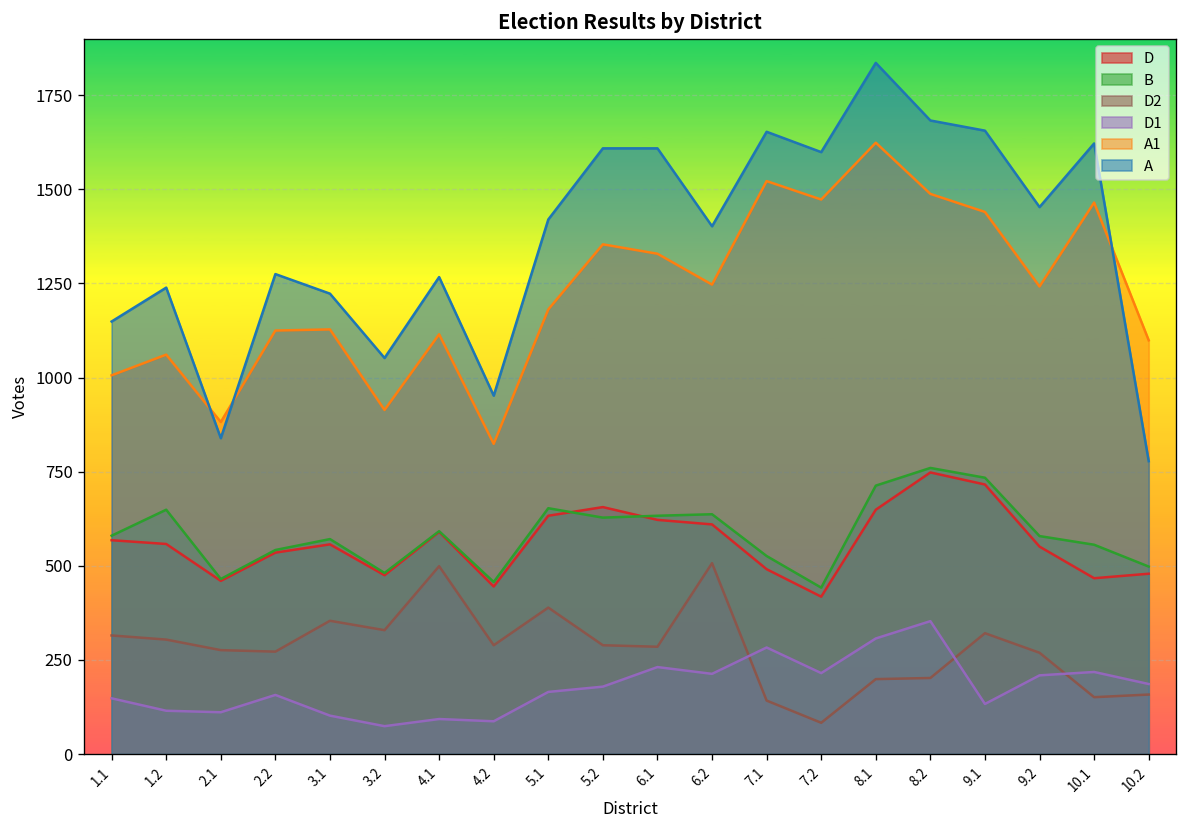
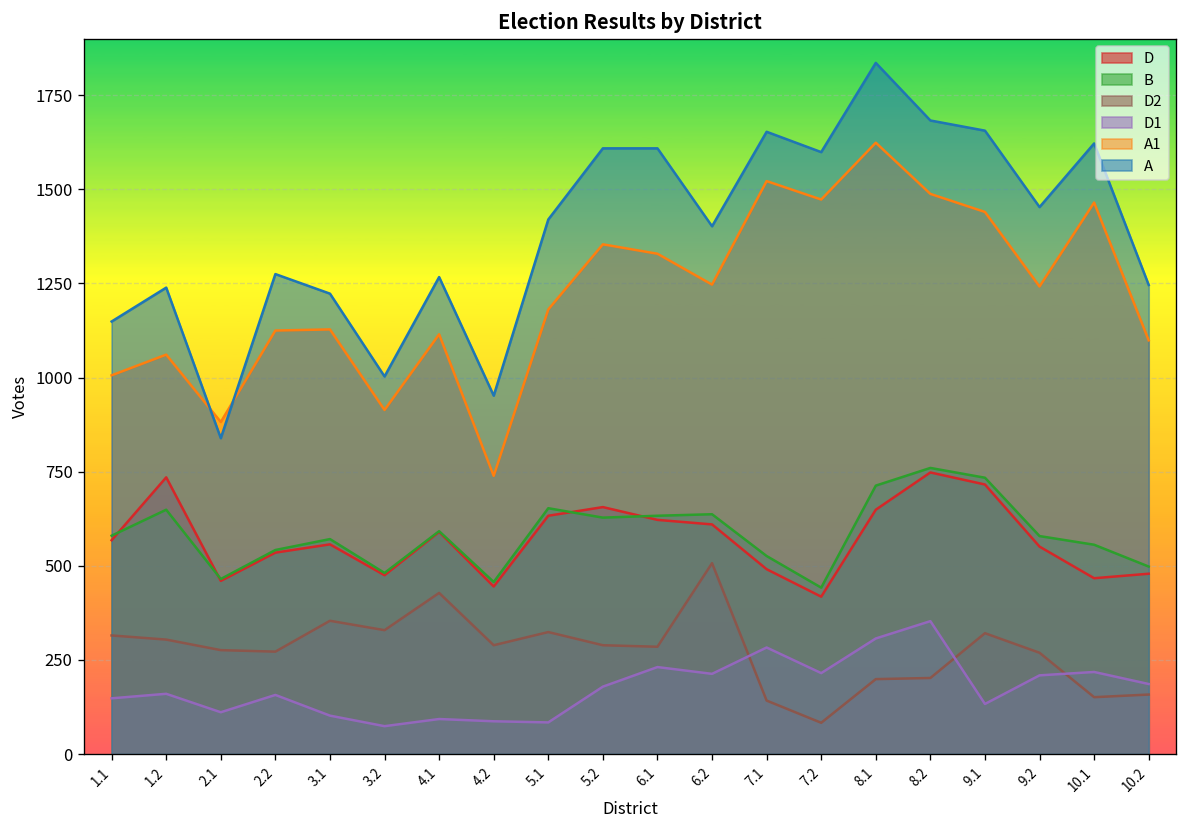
  {
    "D": {
      "1.1": 570,
-     "1.2": 560,
+     "1.2": 740,
      "3.1": 560,
      "4.2": 450,
      "5.1": 630,
      "5.2": 660,
      "6.1": 620,
      "6.2": 610,
      "7.1": 490,
      "7.2": 420,
      "8.1": 650,
      "8.2": 750,
      "9.1": 720,
      "9.2": 550,
      "10.1": 470,
      "10.2": 480
    },
    "B": {
      "1.1": 580,
      "1.2": 650,
      "3.1": 570,
      "4.2": 460,
      "5.1": 650,
      "5.2": 630,
      "6.1": 630,
      "6.2": 640,
      "7.1": 530,
      "7.2": 440,
      "8.1": 710,
      "8.2": 760,
      "9.1": 730,
      "9.2": 580,
      "10.1": 560,
      "10.2": 500
    },
    "D2": {
      "1.1": 320,
      "1.2": 300,
      "2.1": 280,
      "2.2": 270,
      "3.1": 350,
      "3.2": 330,
-     "4.1": 500,
+     "4.1": 430,
      "4.2": 290,
-     "5.1": 390,
+     "5.1": 320,
      "5.2": 290,
      "6.1": 290,
      "6.2": 510,
      "7.1": 140,
      "7.2": 80,
      "8.1": 200,
      "8.2": 200,
      "9.1": 320,
      "9.2": 270,
      "10.1": 150,
      "10.2": 160
    },
    "D1": {
      "1.1": 150,
-     "1.2": 120,
+     "1.2": 160,
      "2.1": 110,
      "2.2": 160,
      "3.1": 100,
      "3.2": 70,
      "4.1": 90,
      "4.2": 90,
-     "5.1": 170,
+     "5.1": 80,
      "5.2": 180,
      "6.1": 230,
      "6.2": 210,
      "7.1": 280,
      "7.2": 220,
      "8.1": 310,
      "8.2": 350,
      "9.1": 130,
      "9.2": 210,
      "10.1": 220,
      "10.2": 190
    },
    "A1": {
      "1.1": 1010,
      "1.2": 1060,
      "2.1": 880,
      "2.2": 1130,
      "3.1": 1130,
      "3.2": 910,
      "4.1": 1120,
-     "4.2": 820,
+     "4.2": 740,
      "5.1": 1180,
      "5.2": 1350,
      "6.1": 1330,
      "6.2": 1250,
      "7.1": 1520,
      "7.2": 1470,
      "8.1": 1620,
      "8.2": 1490,
      "9.1": 1440,
      "9.2": 1240,
      "10.1": 1470,
      "10.2": 1100
    },
    "A": {
      "1.1": 1150,
      "1.2": 1240,
      "2.1": 840,
      "2.2": 1280,
      "3.1": 1220,
-     "3.2": 1050,
+     "3.2": 1000,
      "4.1": 1270,
      "4.2": 950,
      "5.1": 1420,
      "5.2": 1610,
      "6.1": 1610,
      "6.2": 1400,
      "7.1": 1650,
      "7.2": 1600,
      "8.1": 1840,
      "8.2": 1680,
      "9.1": 1660,
      "9.2": 1450,
      "10.1": 1620,
-     "10.2": 780
+     "10.2": 1250
    }
  }
